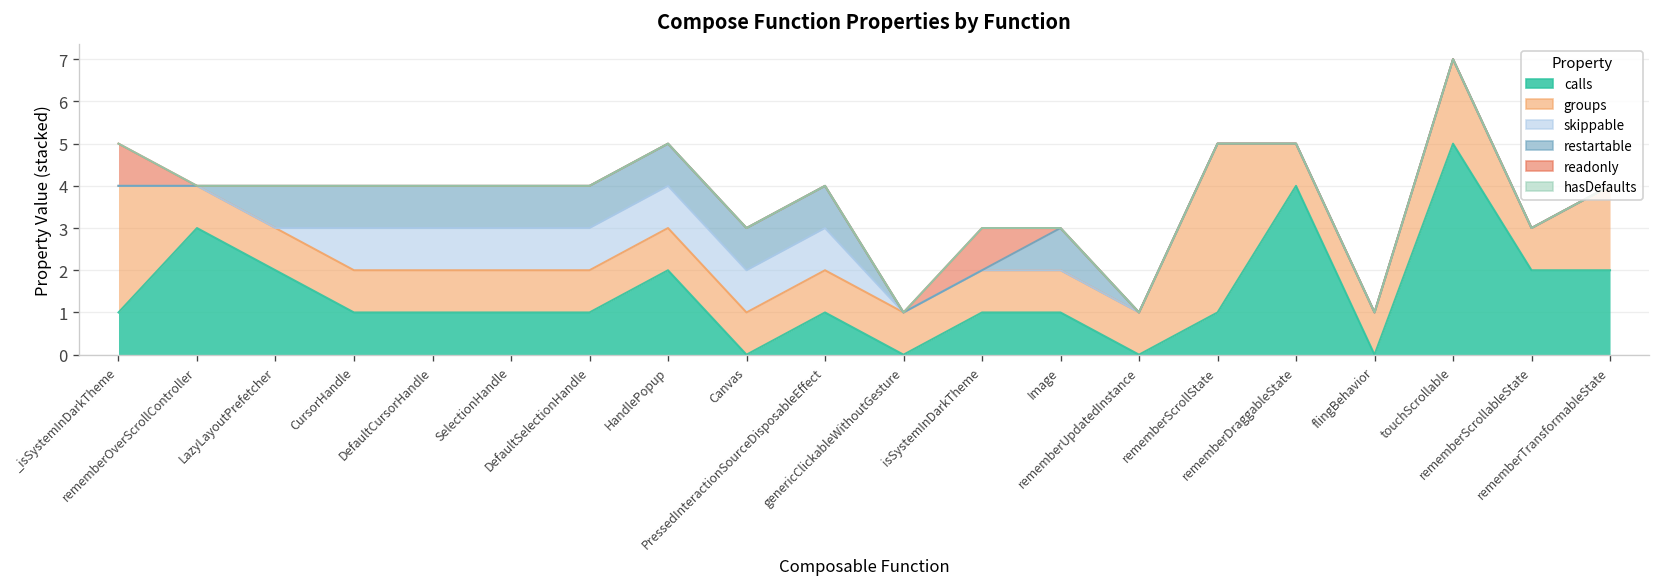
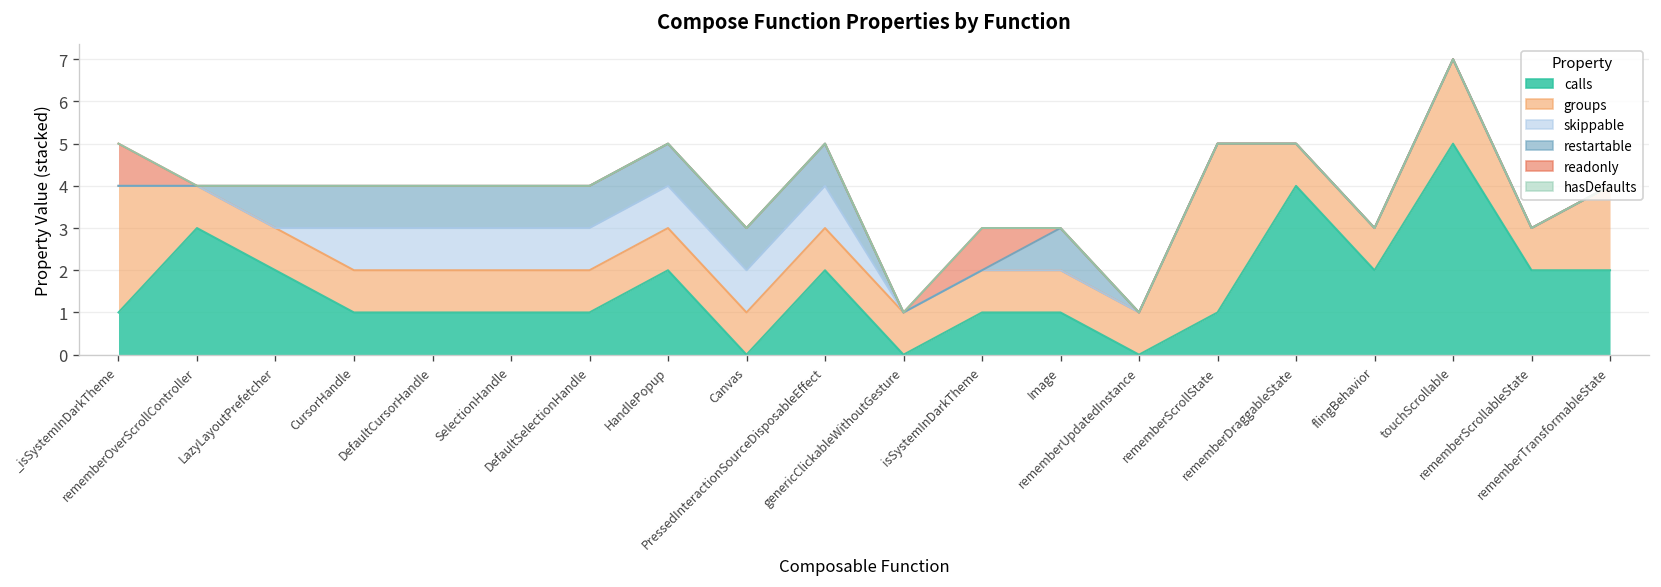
  {
    "calls": {
      "_isSystemInDarkTheme": 1,
      "rememberOverScrollController": 3,
      "LazyLayoutPrefetcher": 2,
      "CursorHandle": 1,
      "DefaultCursorHandle": 1,
      "SelectionHandle": 1,
      "DefaultSelectionHandle": 1,
      "HandlePopup": 2,
      "Canvas": 0,
-     "PressedInteractionSourceDisposableEffect": 1,
+     "PressedInteractionSourceDisposableEffect": 2,
      "genericClickableWithoutGesture": 0,
      "isSystemInDarkTheme": 1,
      "Image": 1,
      "rememberUpdatedInstance": 0,
      "rememberScrollState": 1,
      "rememberDraggableState": 4,
-     "flingBehavior": 0,
+     "flingBehavior": 2,
      "touchScrollable": 5,
      "rememberScrollableState": 2,
      "rememberTransformableState": 2
    },
    "groups": {
      "CursorHandle": 1,
      "DefaultCursorHandle": 1,
      "SelectionHandle": 1,
      "DefaultSelectionHandle": 1,
      "HandlePopup": 1,
      "Canvas": 1,
      "PressedInteractionSourceDisposableEffect": 1
    }
  }
